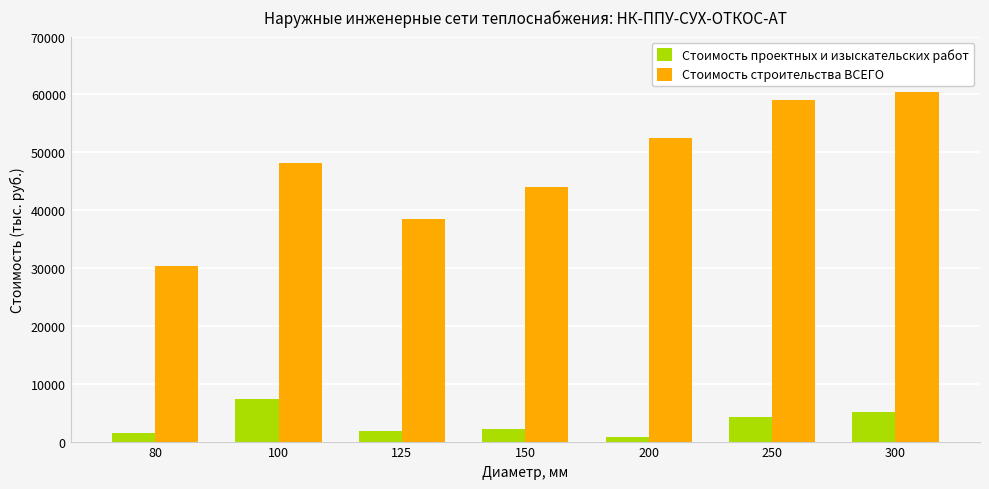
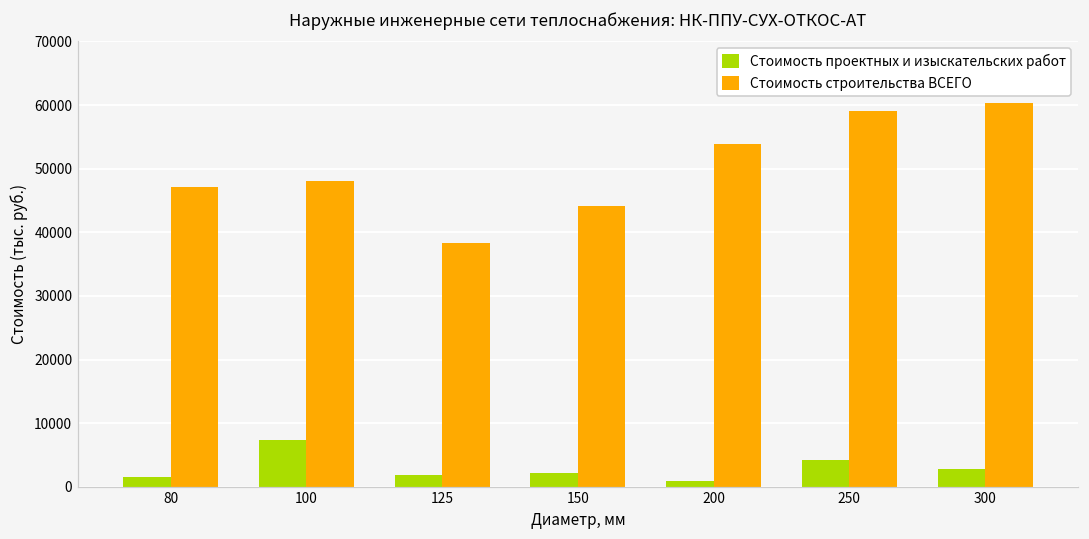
  {
    "Стоимость проектных и изыскательских работ": {
      "80": 2000,
      "100": 7000,
      "125": 2000,
      "150": 2000,
      "200": 1000,
      "250": 4000,
-     "300": 5000
+     "300": 3000
    },
    "Стоимость строительства ВСЕГО": {
-     "80": 30000,
+     "80": 47000,
      "100": 48000,
      "125": 38000,
      "150": 44000,
-     "200": 52000,
+     "200": 54000,
      "250": 59000,
      "300": 60000
    }
  }
